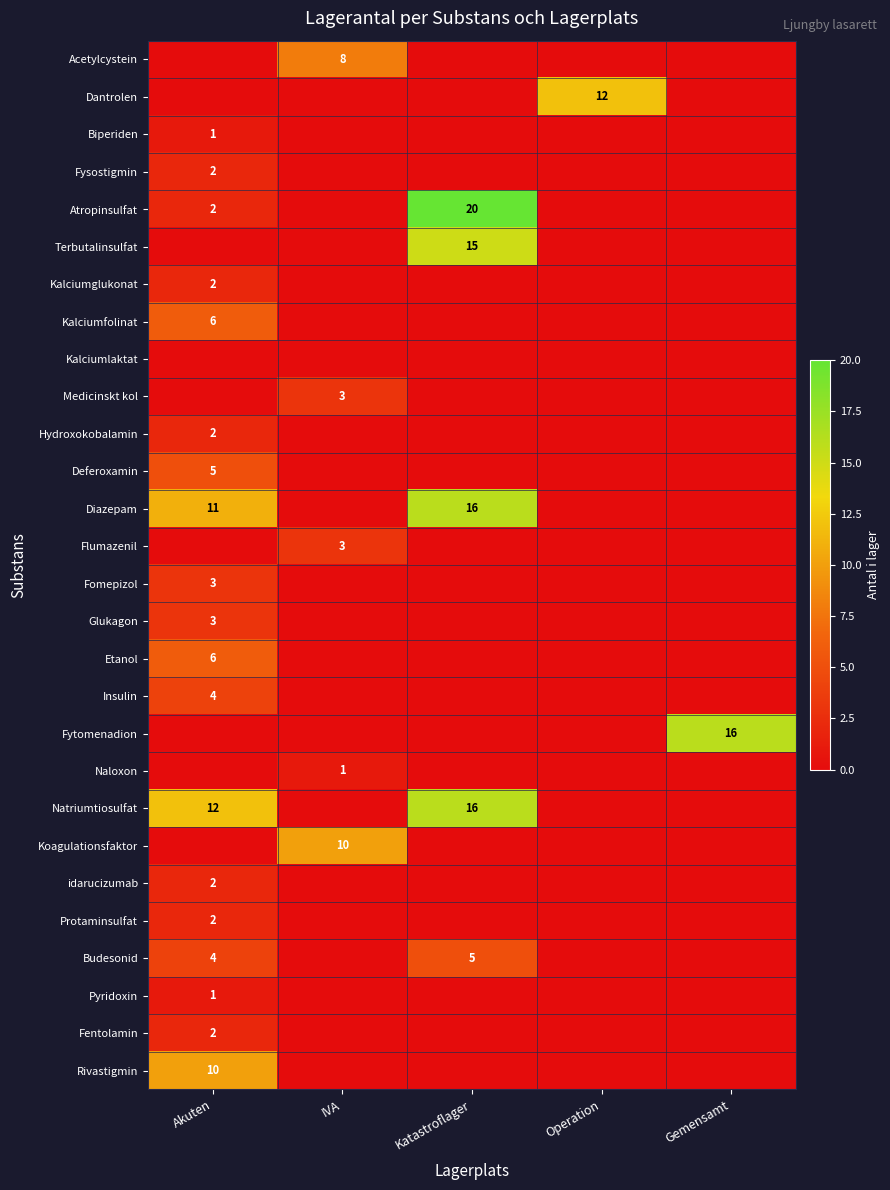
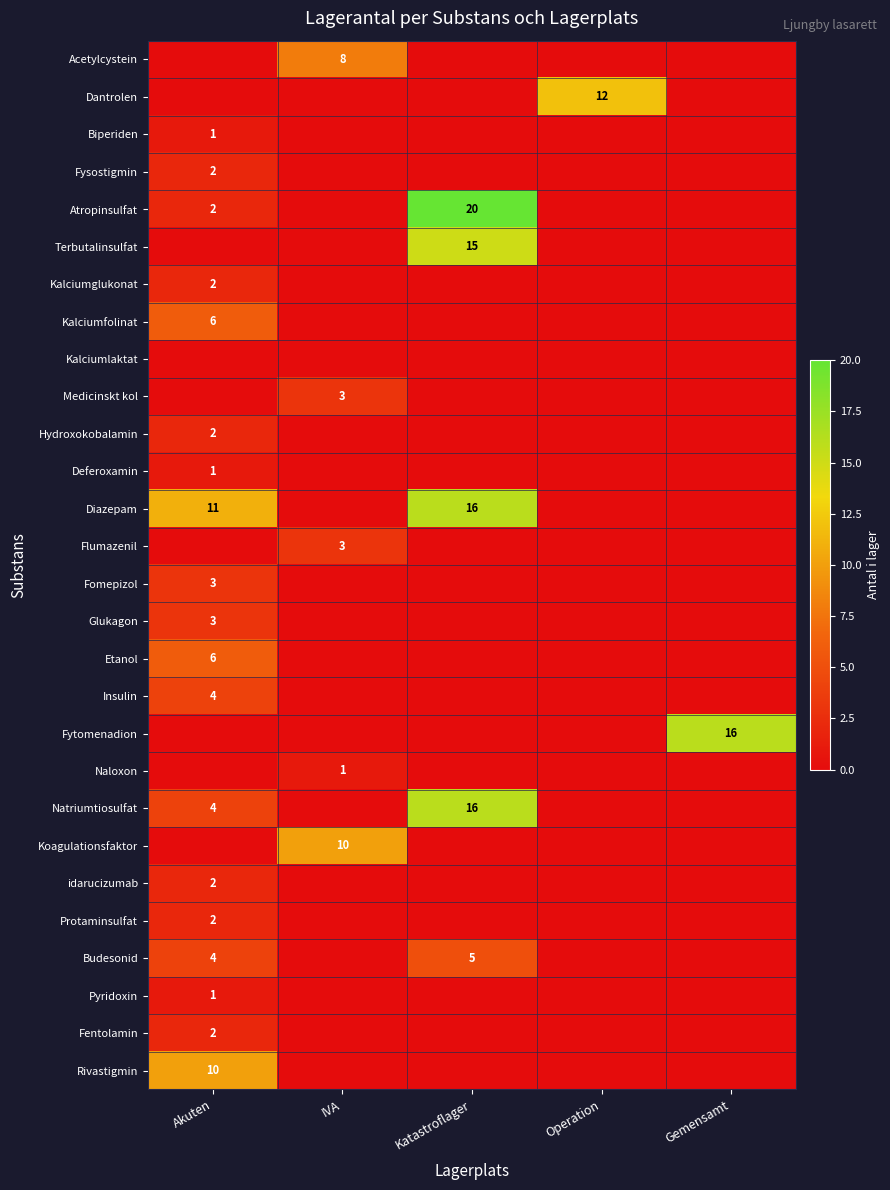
  {
    "Acetylcystein": {
      "IVA": 8
    },
    "Dantrolen": {
      "Operation": 12
    },
    "Biperiden": {
      "Akuten": 1
    },
    "Fysostigmin": {
      "Akuten": 2
    },
    "Atropinsulfat": {
      "Akuten": 2,
      "Katastroflager": 20
    },
    "Terbutalinsulfat": {
      "Katastroflager": 15
    },
    "Kalciumglukonat": {
      "Akuten": 2
    },
    "Kalciumfolinat": {
      "Akuten": 6
    },
    "Medicinskt kol": {
      "IVA": 3
    },
    "Hydroxokobalamin": {
      "Akuten": 2
    },
    "Deferoxamin": {
-     "Akuten": 5
+     "Akuten": 1
    },
    "Diazepam": {
      "Akuten": 11,
      "Katastroflager": 16
    },
    "Flumazenil": {
      "IVA": 3
    },
    "Fomepizol": {
      "Akuten": 3
    },
    "Glukagon": {
      "Akuten": 3
    },
    "Etanol": {
      "Akuten": 6
    },
    "Insulin": {
      "Akuten": 4
    },
    "Fytomenadion": {
      "Gemensamt": 16
    },
    "Naloxon": {
      "IVA": 1
    },
    "Natriumtiosulfat": {
-     "Akuten": 12,
+     "Akuten": 4,
      "Katastroflager": 16
    },
    "Koagulationsfaktor": {
      "IVA": 10
    },
    "idarucizumab": {
      "Akuten": 2
    },
    "Protaminsulfat": {
      "Akuten": 2
    },
    "Budesonid": {
      "Akuten": 4,
      "Katastroflager": 5
    },
    "Pyridoxin": {
      "Akuten": 1
    },
    "Fentolamin": {
      "Akuten": 2
    },
    "Rivastigmin": {
      "Akuten": 10
    }
  }
